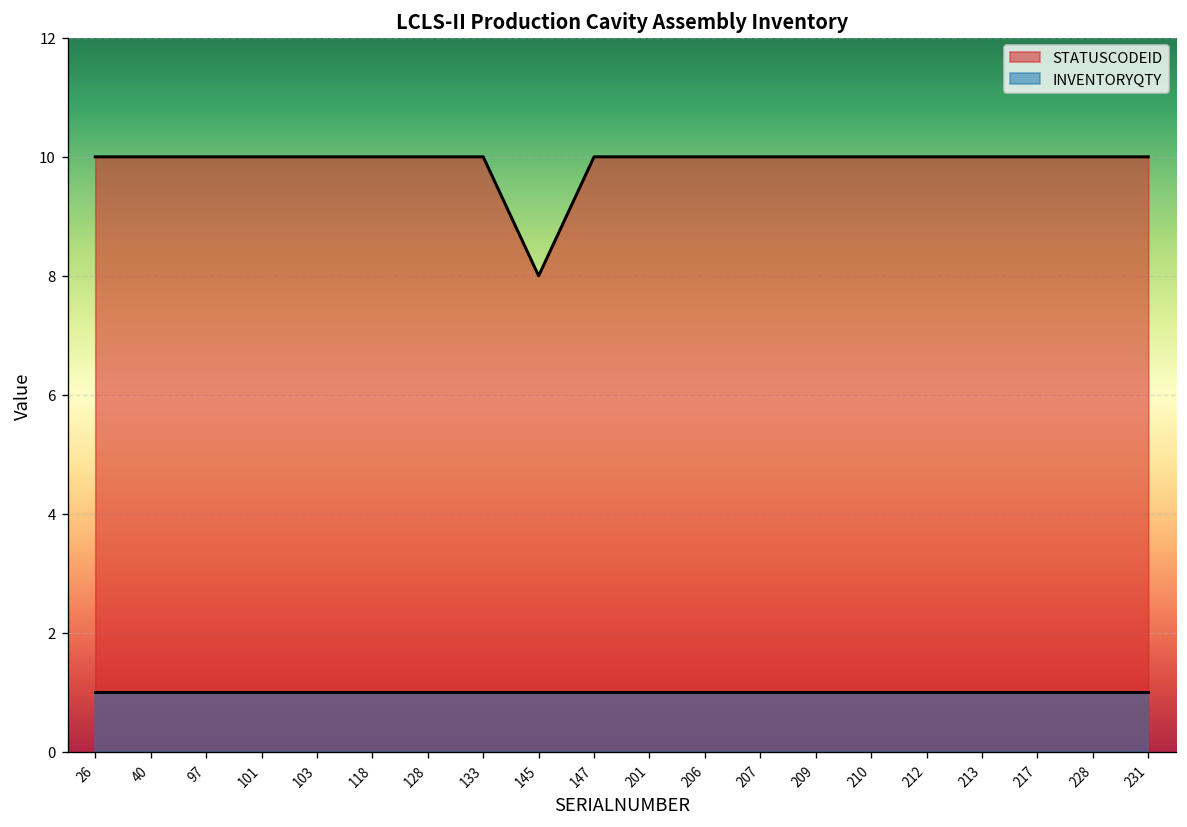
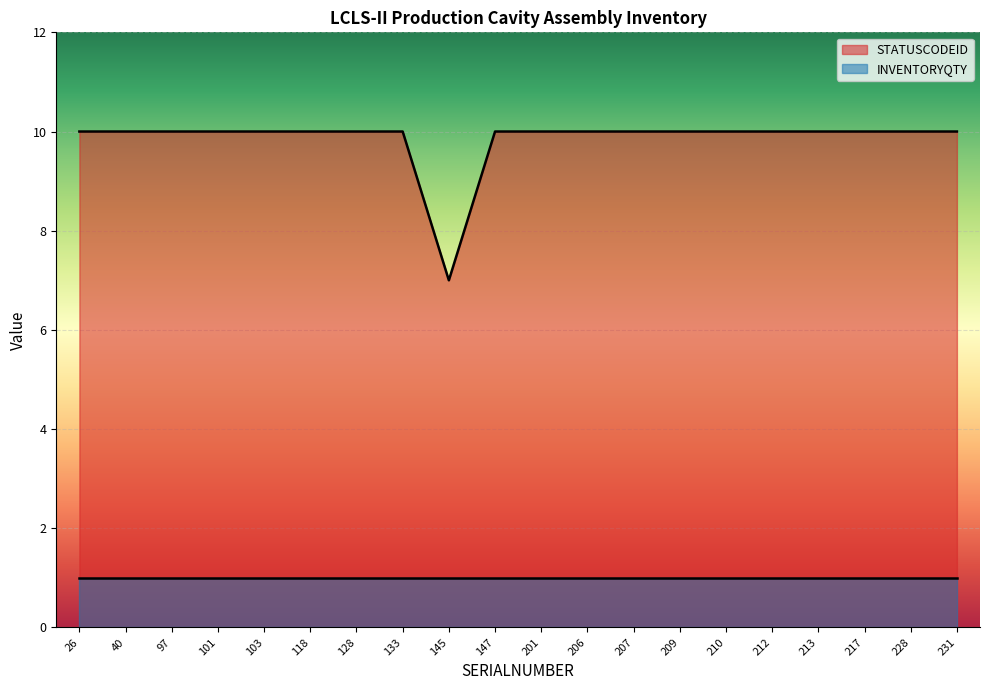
  {
    "STATUSCODEID": {
      "26": 10,
      "40": 10,
      "97": 10,
      "101": 10,
      "103": 10,
      "118": 10,
      "128": 10,
      "133": 10,
-     "145": 8,
+     "145": 7,
      "147": 10,
      "201": 10,
      "206": 10,
      "207": 10,
      "209": 10,
      "210": 10,
      "212": 10,
      "213": 10,
      "217": 10,
      "228": 10,
      "231": 10
    },
    "INVENTORYQTY": {
      "26": 1,
      "40": 1,
      "97": 1,
      "101": 1,
      "103": 1,
      "118": 1,
      "128": 1,
      "133": 1,
      "145": 1,
      "147": 1,
      "201": 1,
      "206": 1,
      "207": 1,
      "209": 1,
      "210": 1,
      "212": 1,
      "213": 1,
      "217": 1,
      "228": 1,
      "231": 1
    }
  }
